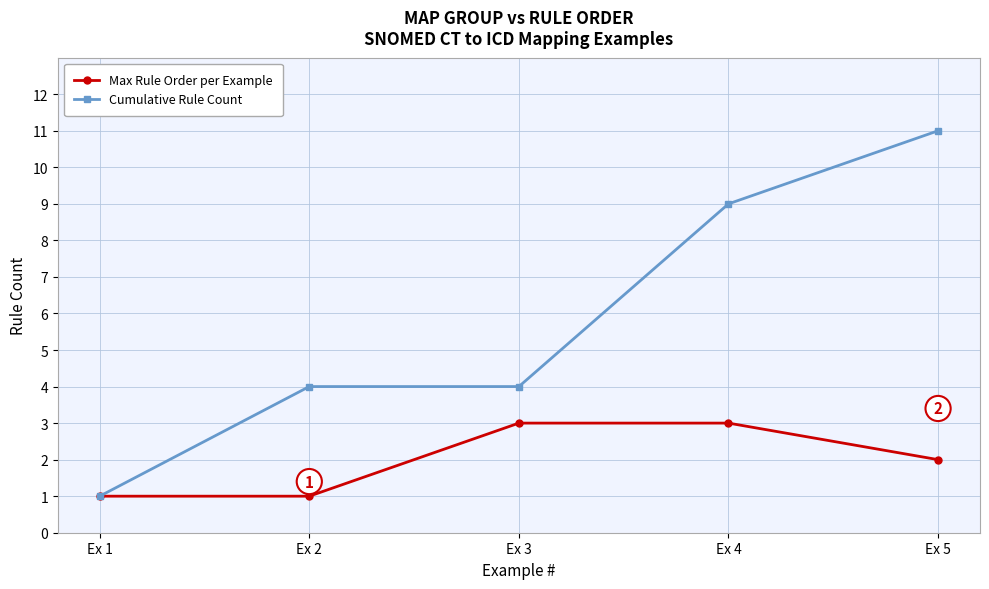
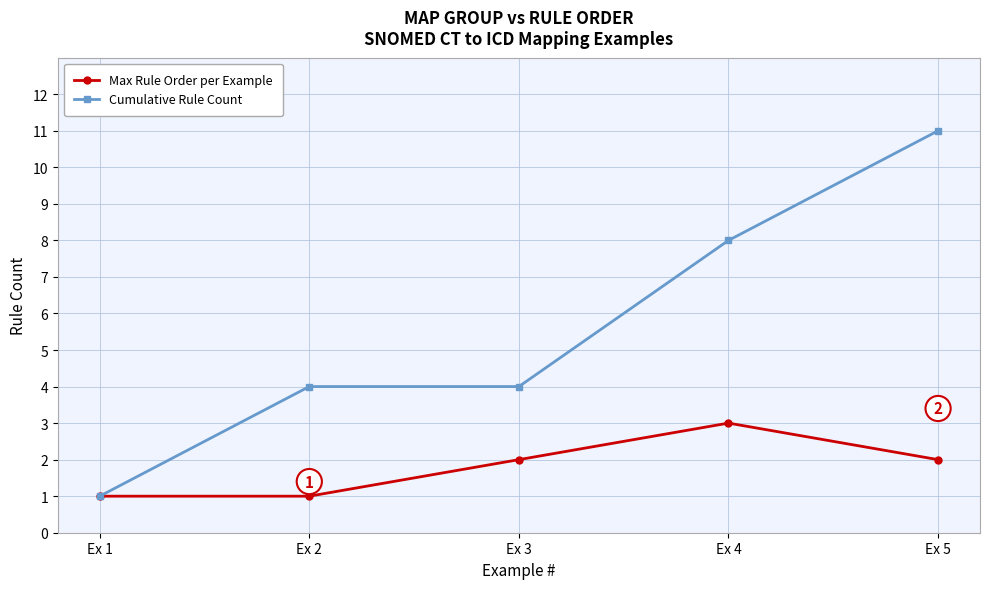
  {
    "Max Rule Order per Example": {
-     "Ex 3": 3,
+     "Ex 3": 2,
      "Ex 4": 3,
      "Ex 5": 2
    },
    "Cumulative Rule Count": {
      "Ex 2": 4,
      "Ex 3": 4,
-     "Ex 4": 9,
+     "Ex 4": 8,
      "Ex 5": 11
    }
  }
